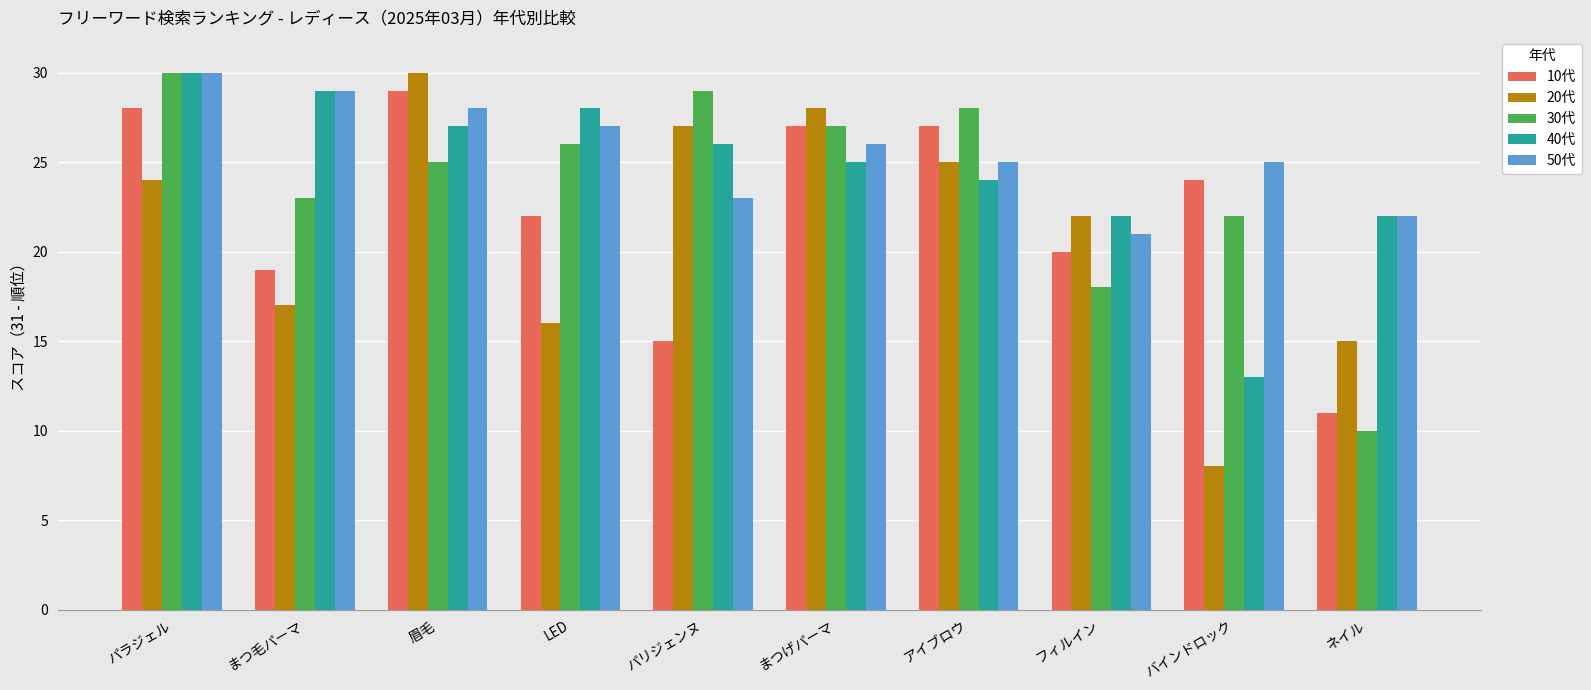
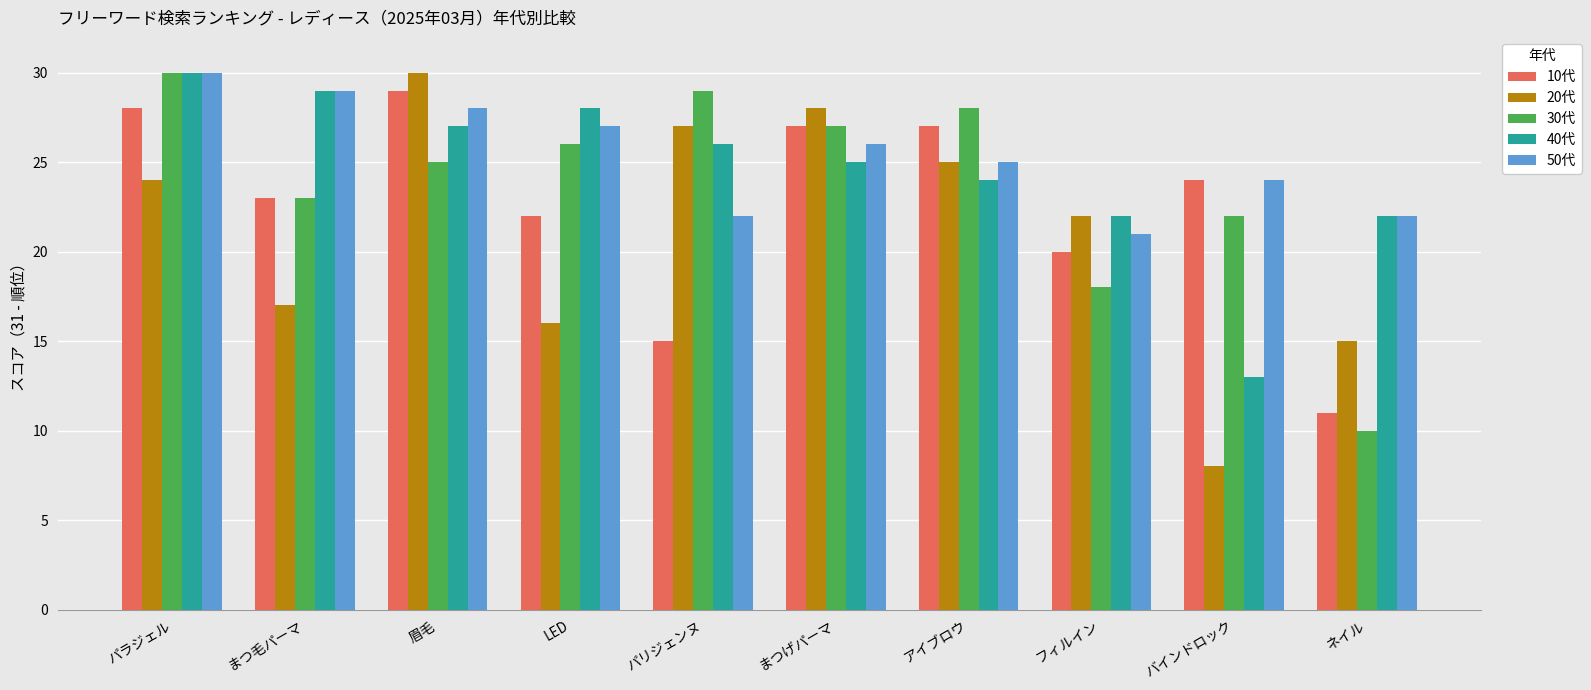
  {
    "10代": {
      "パラジェル": 28.0,
-     "まつ毛パーマ": 19.0,
+     "まつ毛パーマ": 23.0,
      "眉毛": 29.0,
      "LED": 22.0,
      "パリジェンヌ": 15.0,
      "まつげパーマ": 27.0,
      "アイブロウ": 27.0,
      "フィルイン": 20.0,
      "バインドロック": 24.0,
      "ネイル": 11.0
    },
    "20代": {
      "パラジェル": 24.0,
      "まつ毛パーマ": 17.0,
      "眉毛": 30.0,
      "LED": 16.0,
      "パリジェンヌ": 27.0,
      "まつげパーマ": 28.0,
      "アイブロウ": 25.0,
      "フィルイン": 22.0,
      "バインドロック": 8.0,
      "ネイル": 15.0
    },
    "30代": {
      "パラジェル": 30.0,
      "まつ毛パーマ": 23.0,
      "眉毛": 25.0,
      "LED": 26.0,
      "パリジェンヌ": 29.0,
      "まつげパーマ": 27.0,
      "アイブロウ": 28.0,
      "フィルイン": 18.0,
      "バインドロック": 22.0,
      "ネイル": 10.0
    },
    "40代": {
      "パラジェル": 30.0,
      "まつ毛パーマ": 29.0,
      "眉毛": 27.0,
      "LED": 28.0,
      "パリジェンヌ": 26.0,
      "まつげパーマ": 25.0,
      "アイブロウ": 24.0,
      "フィルイン": 22.0,
      "バインドロック": 13.0,
      "ネイル": 22.0
    },
    "50代": {
      "パラジェル": 30.0,
      "まつ毛パーマ": 29.0,
      "眉毛": 28.0,
      "LED": 27.0,
-     "パリジェンヌ": 23.0,
+     "パリジェンヌ": 22.0,
      "まつげパーマ": 26.0,
      "アイブロウ": 25.0,
      "フィルイン": 21.0,
-     "バインドロック": 25.0,
+     "バインドロック": 24.0,
      "ネイル": 22.0
    }
  }
